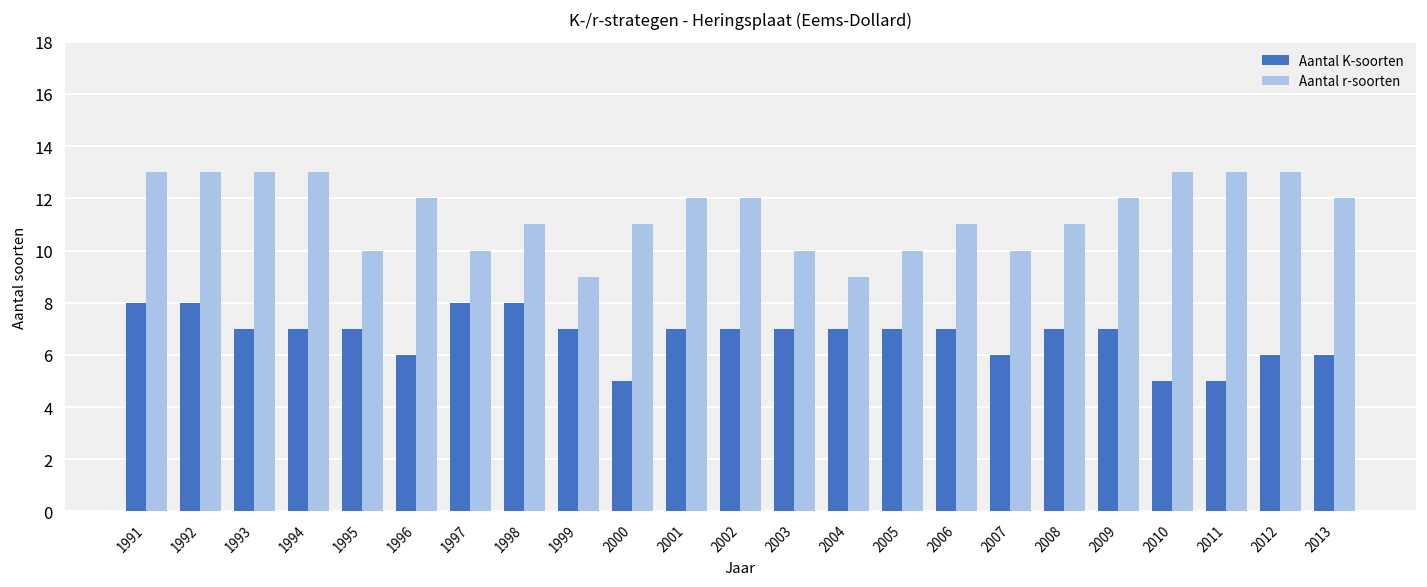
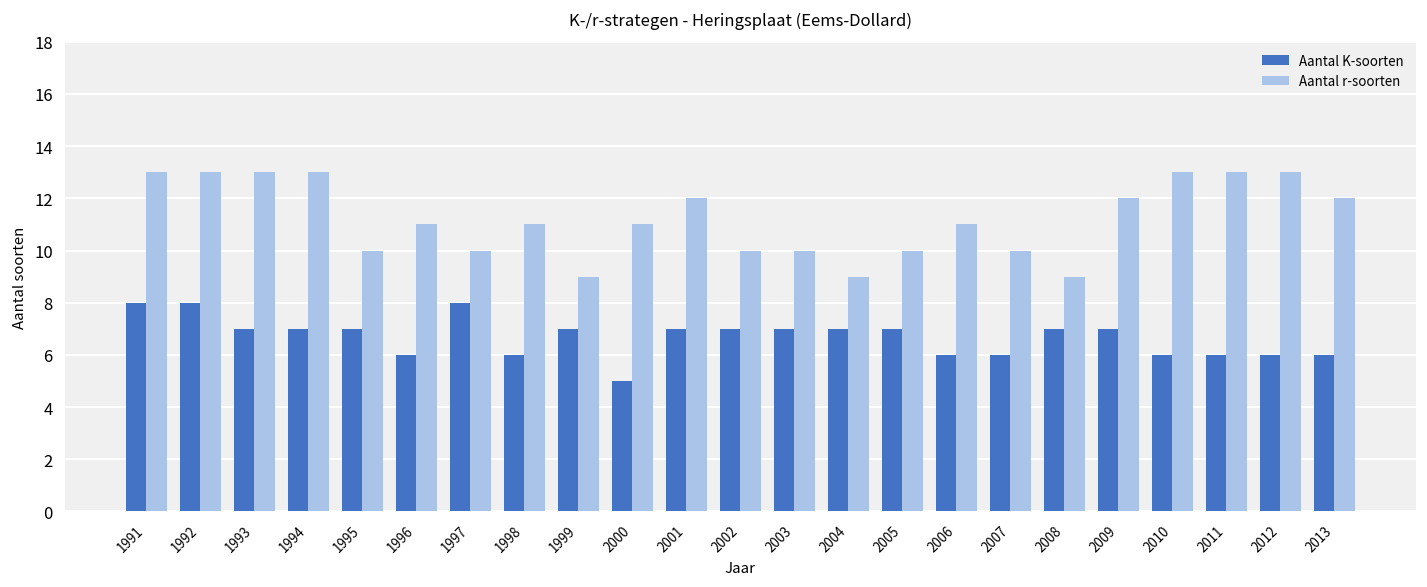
  {
    "Aantal K-soorten": {
      "1991": 8,
      "1992": 8,
      "1993": 7,
      "1994": 7,
      "1995": 7,
      "1996": 6,
      "1997": 8,
-     "1998": 8,
+     "1998": 6,
      "1999": 7,
      "2000": 5,
      "2001": 7,
      "2002": 7,
      "2003": 7,
      "2004": 7,
      "2005": 7,
-     "2006": 7,
+     "2006": 6,
      "2007": 6,
      "2008": 7,
      "2009": 7,
-     "2010": 5,
-     "2011": 5,
+     "2010": 6,
+     "2011": 6,
      "2012": 6,
      "2013": 6
    },
    "Aantal r-soorten": {
      "1991": 13,
      "1992": 13,
      "1993": 13,
      "1994": 13,
      "1995": 10,
-     "1996": 12,
+     "1996": 11,
      "1997": 10,
      "1998": 11,
      "1999": 9,
      "2000": 11,
      "2001": 12,
-     "2002": 12,
+     "2002": 10,
      "2003": 10,
      "2004": 9,
      "2005": 10,
      "2006": 11,
      "2007": 10,
-     "2008": 11,
+     "2008": 9,
      "2009": 12,
      "2010": 13,
      "2011": 13,
      "2012": 13,
      "2013": 12
    }
  }
